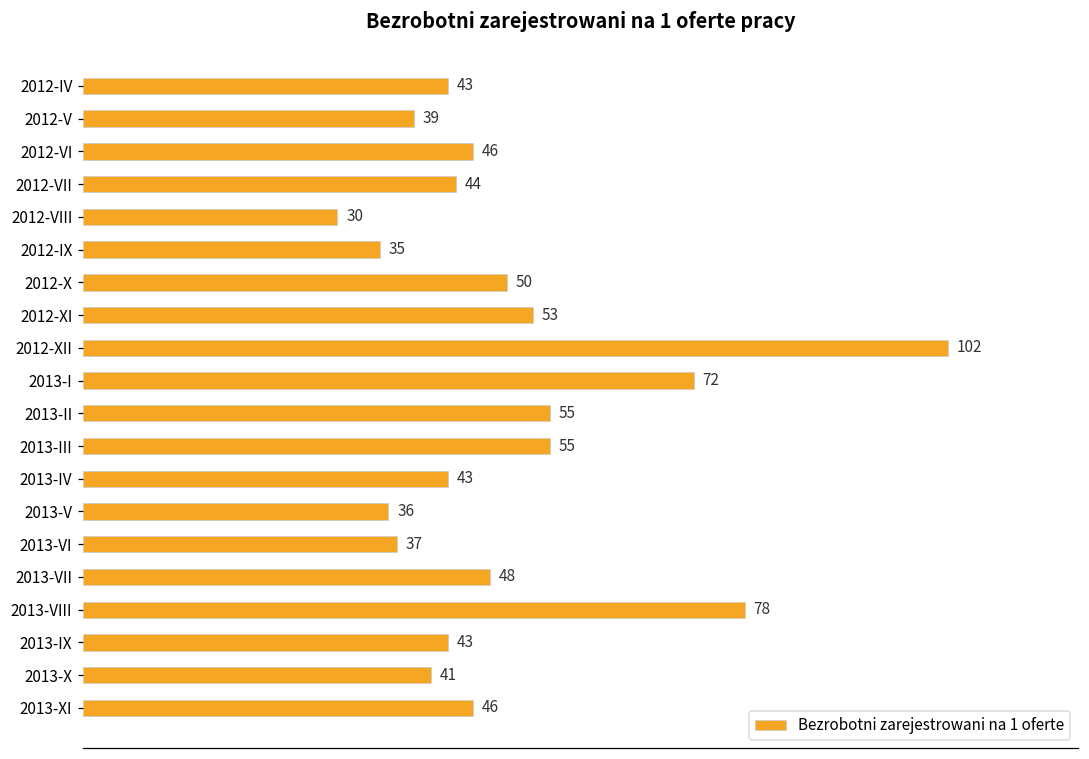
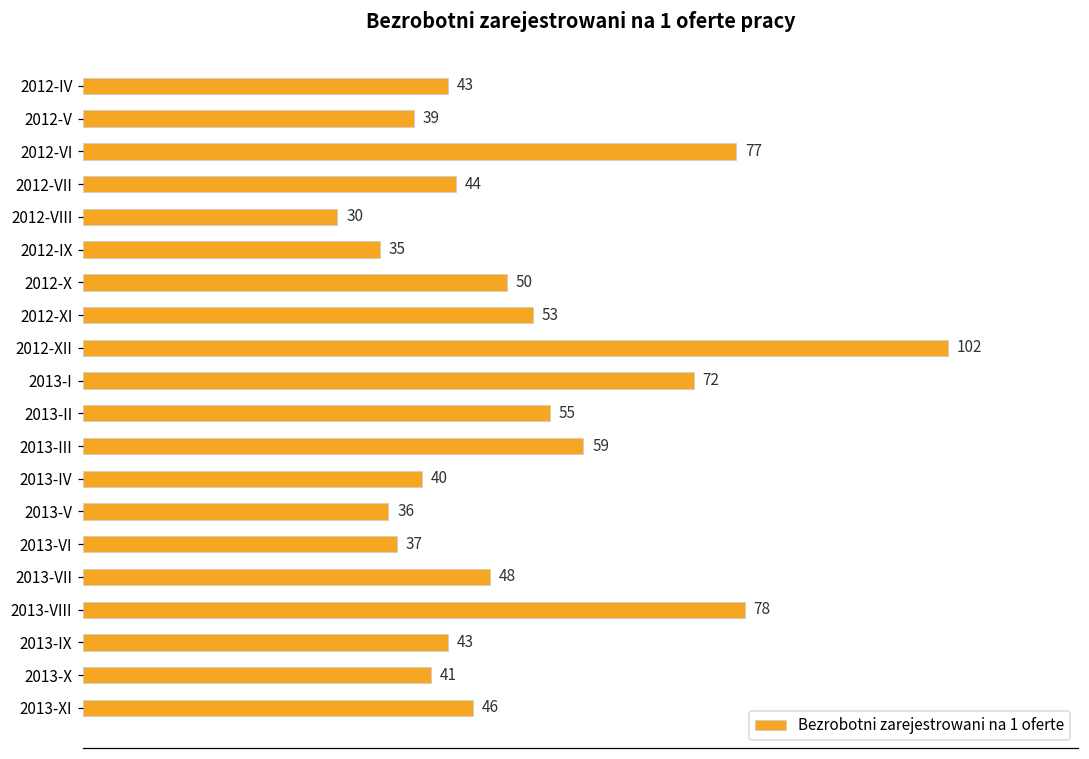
  {
    "2012-IV": 43,
    "2012-V": 39,
-   "2012-VI": 46,
+   "2012-VI": 77,
    "2012-VII": 44,
    "2012-VIII": 30,
    "2012-IX": 35,
    "2012-X": 50,
    "2012-XI": 53,
    "2012-XII": 102,
    "2013-I": 72,
    "2013-II": 55,
-   "2013-III": 55,
-   "2013-IV": 43,
+   "2013-III": 59,
+   "2013-IV": 40,
    "2013-V": 36,
    "2013-VI": 37,
    "2013-VII": 48,
    "2013-VIII": 78,
    "2013-IX": 43,
    "2013-X": 41,
    "2013-XI": 46
  }
